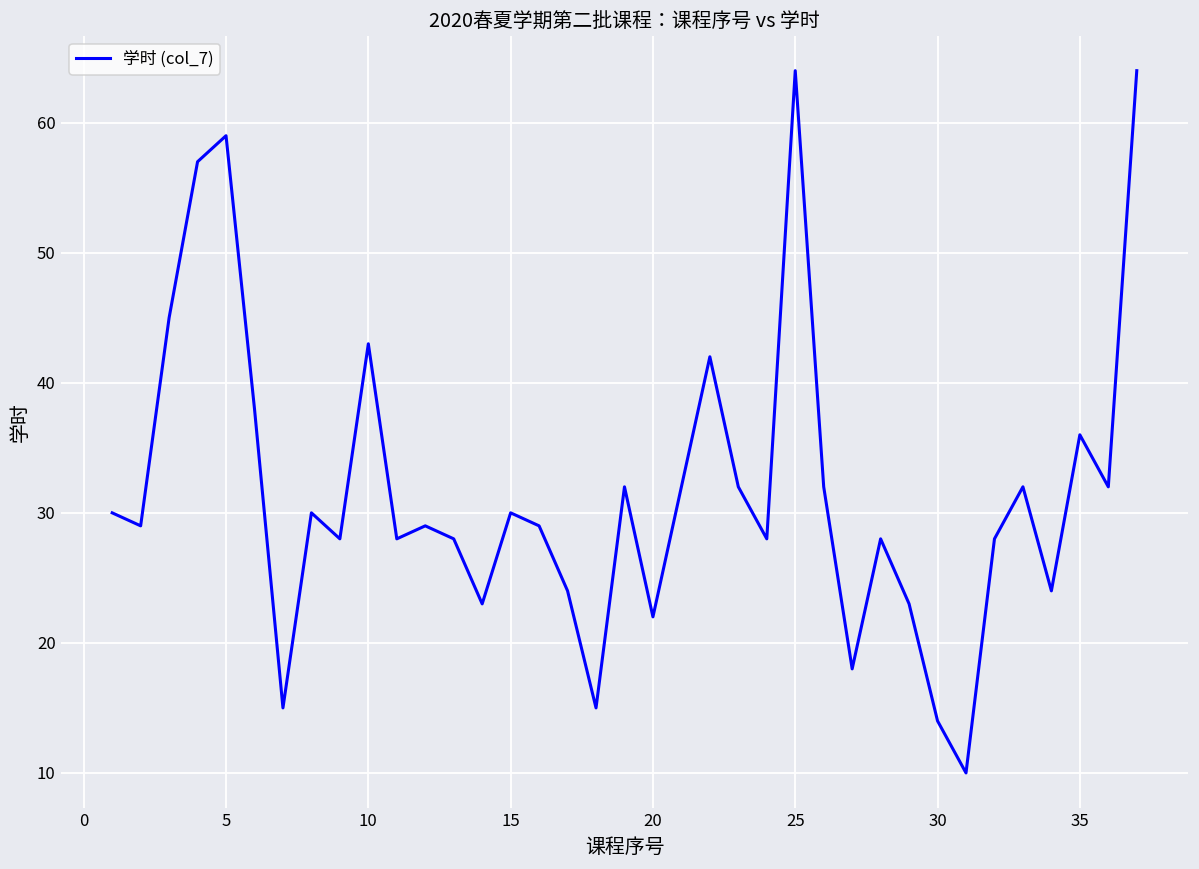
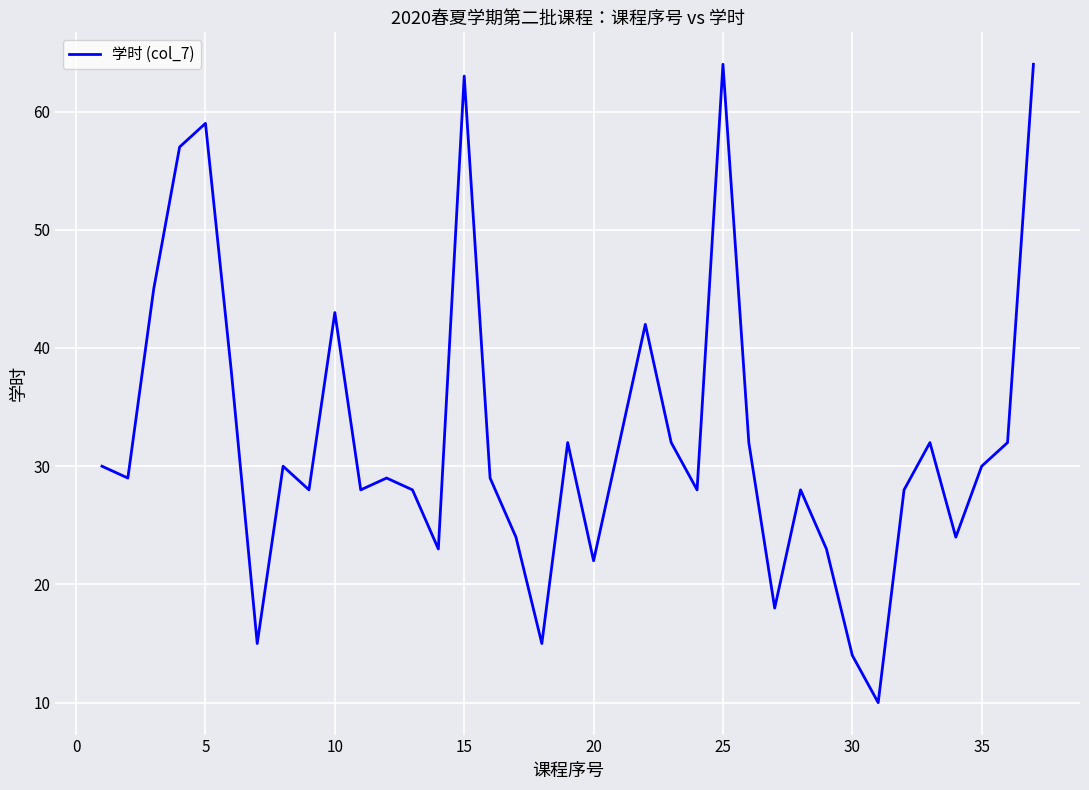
  {
    "5": 59,
    "10": 43,
-   "15": 30,
+   "15": 63,
    "20": 22,
    "25": 64,
    "30": 14,
-   "35": 36
+   "35": 30
  }
